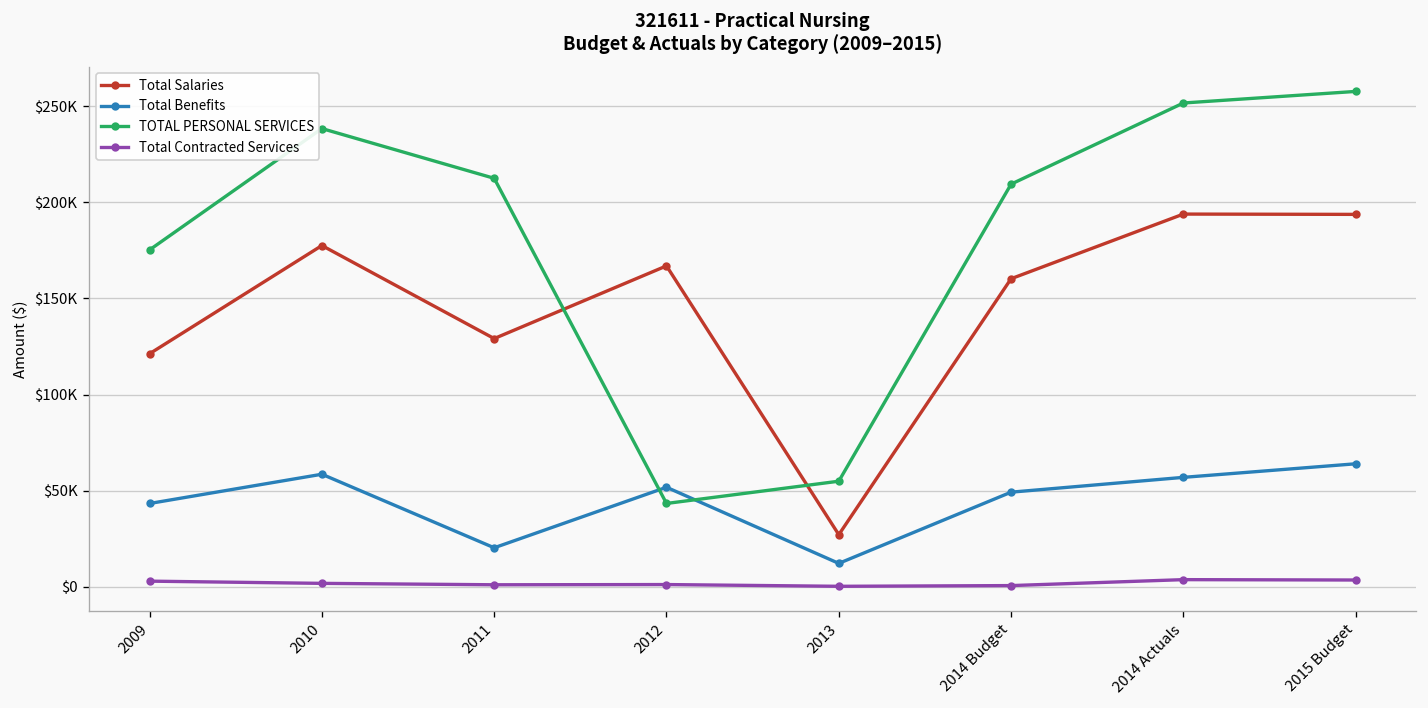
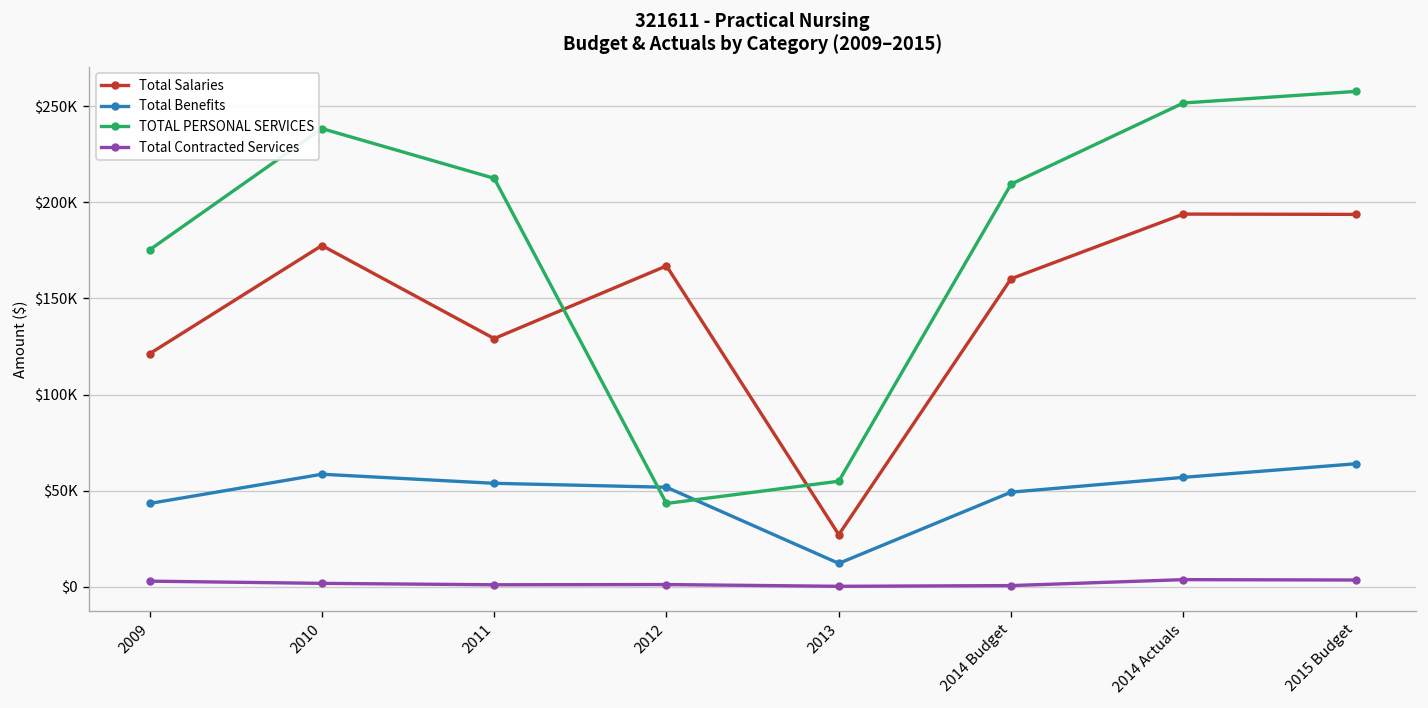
  {
    "Total Salaries": {
      "2009": "$121000",
      "2010": "$178000",
      "2011": "$129000",
      "2012": "$167000",
      "2013": "$27000",
      "2014 Budget": "$160000",
      "2014 Actuals": "$194000",
      "2015 Budget": "$194000"
    },
    "Total Benefits": {
      "2009": "$43000",
      "2010": "$59000",
-     "2011": "$20000",
+     "2011": "$54000",
      "2012": "$52000",
      "2013": "$12000",
      "2014 Budget": "$49000",
      "2014 Actuals": "$57000",
      "2015 Budget": "$64000"
    },
    "TOTAL PERSONAL SERVICES": {
      "2009": "$175000",
      "2010": "$238000",
      "2011": "$212000",
      "2012": "$43000",
      "2013": "$55000",
      "2014 Budget": "$209000",
      "2014 Actuals": "$252000",
      "2015 Budget": "$258000"
    },
    "Total Contracted Services": {
      "2009": "$3000",
      "2010": "$2000",
      "2011": "$1000",
      "2012": "$1000",
      "2013": "$0",
      "2014 Budget": "$1000",
      "2014 Actuals": "$4000",
      "2015 Budget": "$4000"
    }
  }
